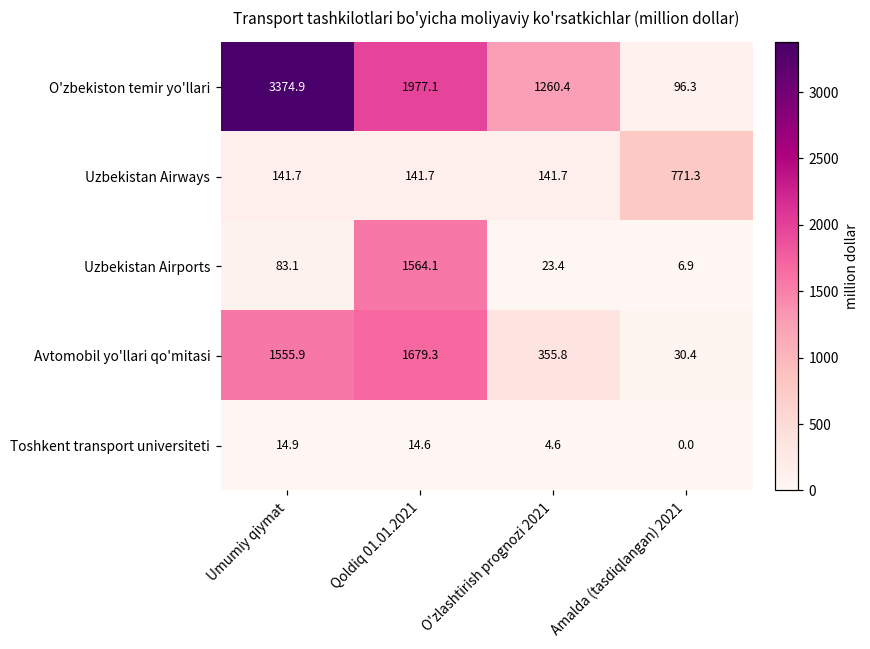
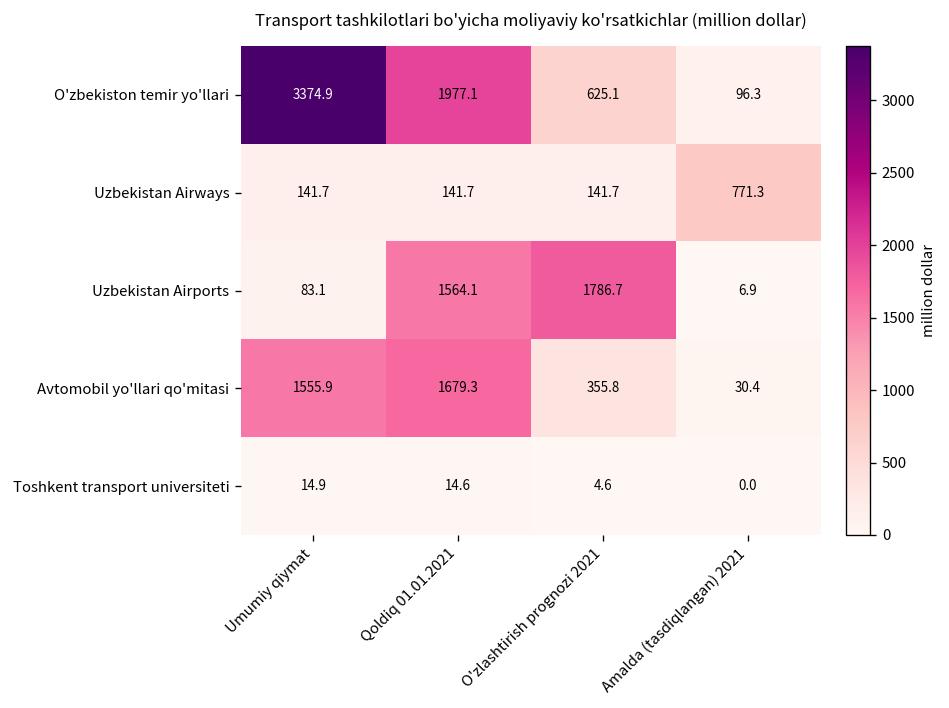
  {
    "O'zbekiston temir yo'llari": {
      "Umumiy qiymat": 3374.9,
      "Qoldiq 01.01.2021": 1977.1,
-     "O'zlashtirish prognozi 2021": 1260.4,
+     "O'zlashtirish prognozi 2021": 625.1,
      "Amalda (tasdiqlangan) 2021": 96.3
    },
    "Uzbekistan Airways": {
      "Umumiy qiymat": 141.7,
      "Qoldiq 01.01.2021": 141.7,
      "O'zlashtirish prognozi 2021": 141.7,
      "Amalda (tasdiqlangan) 2021": 771.3
    },
    "Uzbekistan Airports": {
      "Umumiy qiymat": 83.1,
      "Qoldiq 01.01.2021": 1564.1,
-     "O'zlashtirish prognozi 2021": 23.4,
+     "O'zlashtirish prognozi 2021": 1786.7,
      "Amalda (tasdiqlangan) 2021": 6.9
    },
    "Avtomobil yo'llari qo'mitasi": {
      "Umumiy qiymat": 1555.9,
      "Qoldiq 01.01.2021": 1679.3,
      "O'zlashtirish prognozi 2021": 355.8,
      "Amalda (tasdiqlangan) 2021": 30.4
    },
    "Toshkent transport universiteti": {
      "Umumiy qiymat": 14.9,
      "Qoldiq 01.01.2021": 14.6,
      "O'zlashtirish prognozi 2021": 4.6,
      "Amalda (tasdiqlangan) 2021": 0.0
    }
  }
